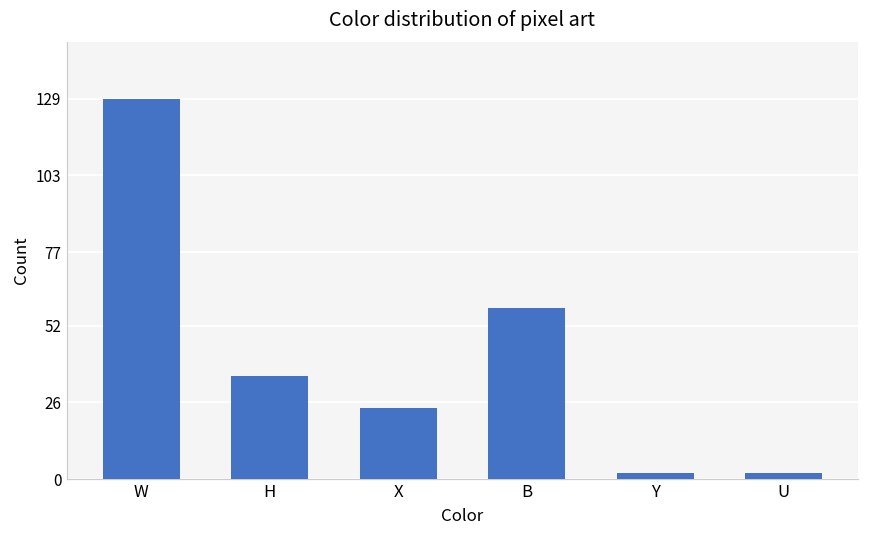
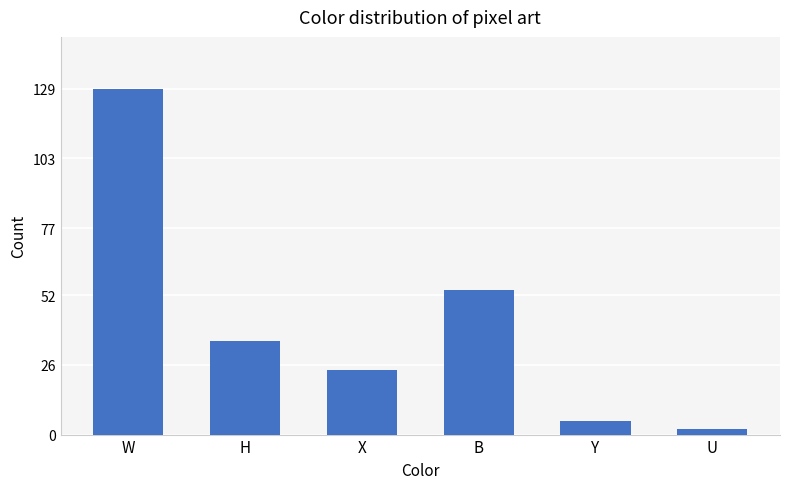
  {
    "W": 129,
    "H": 35,
    "X": 24,
-   "B": 58,
-   "Y": 2,
+   "B": 54,
+   "Y": 5,
    "U": 2
  }
